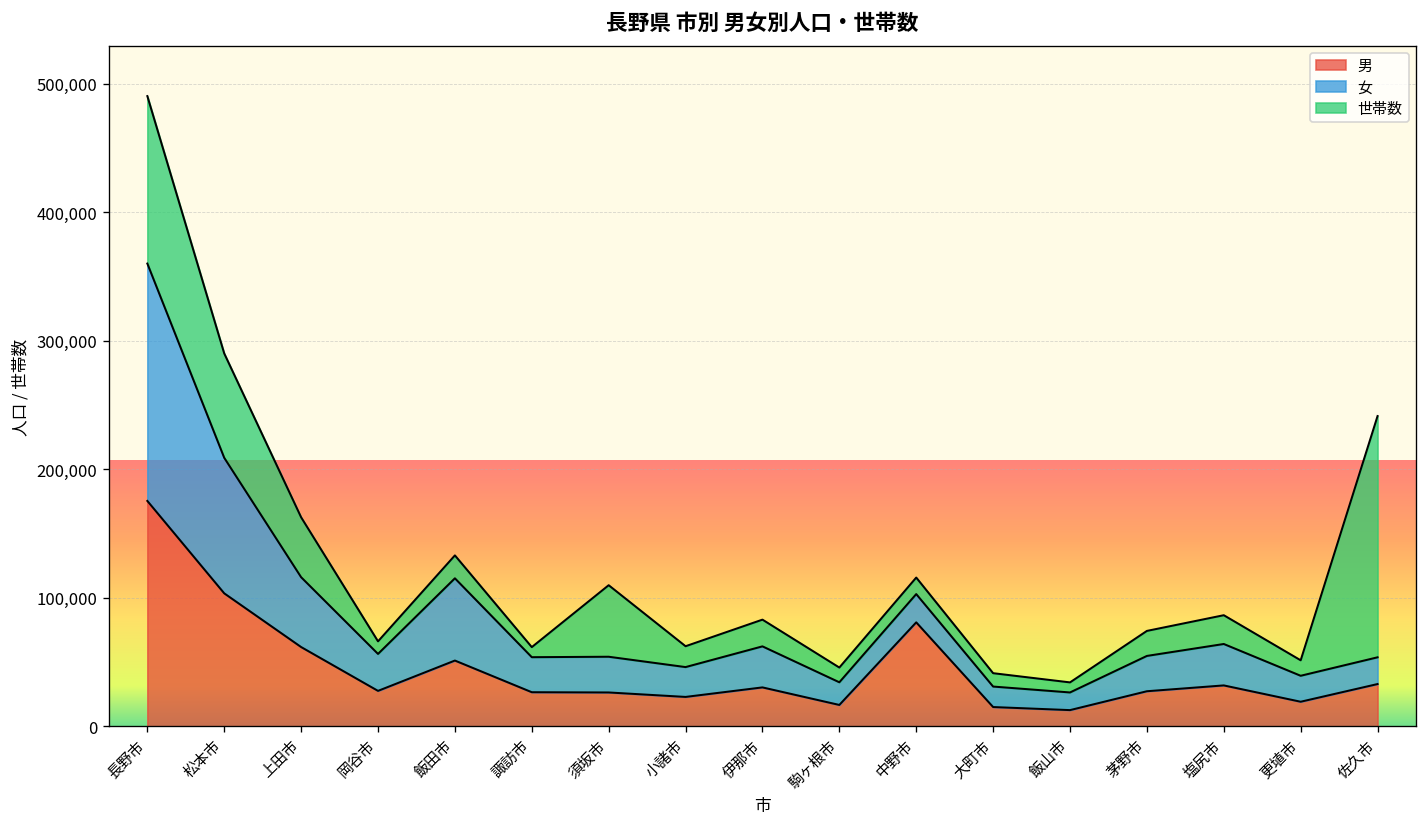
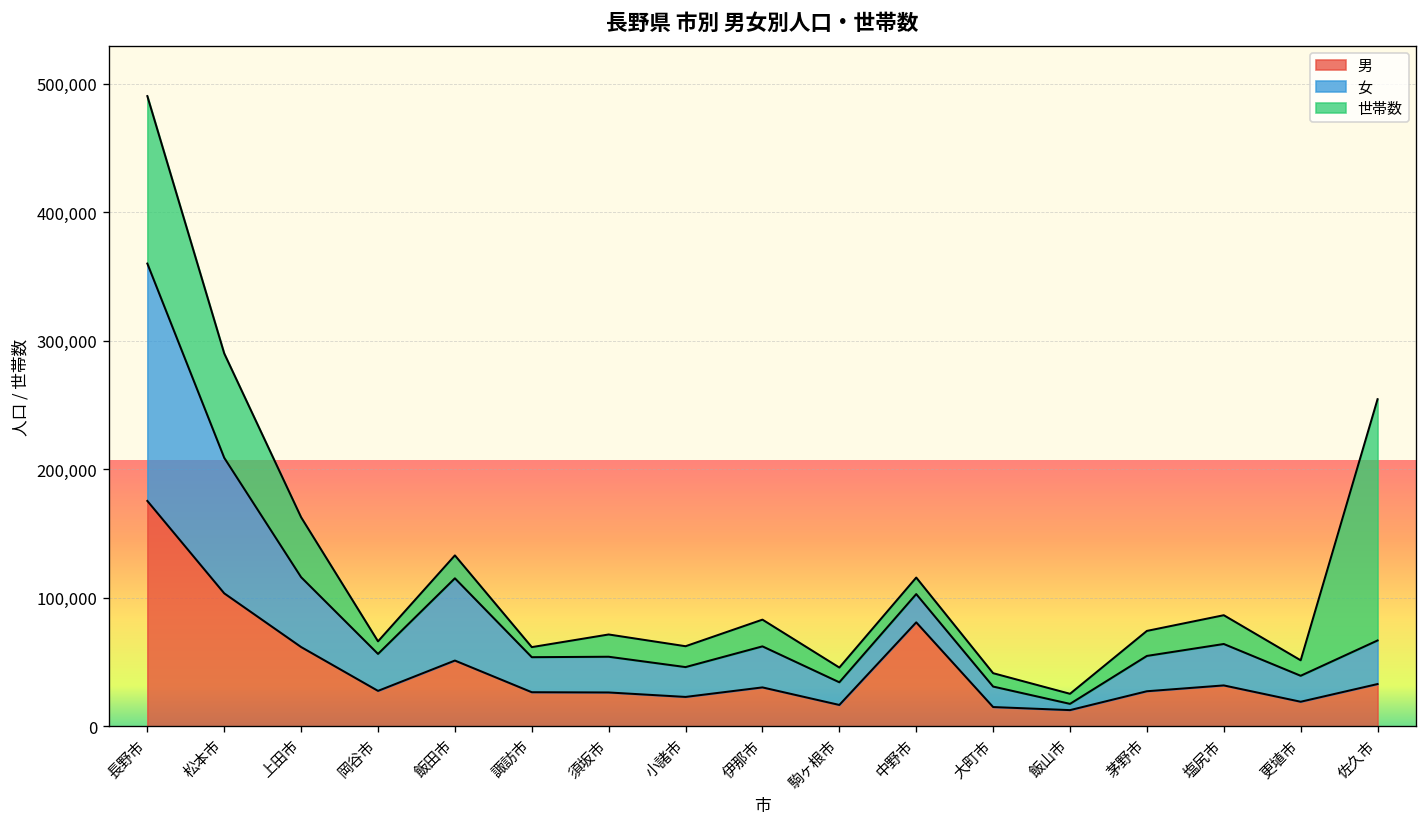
  {
    "男": {
      "長野市": "175,000",
      "松本市": "104,000",
      "上田市": "62,000",
      "岡谷市": "28,000",
      "飯田市": "51,000",
      "諏訪市": "27,000",
      "須坂市": "26,000",
      "小諸市": "23,000",
      "伊那市": "30,000",
      "駒ヶ根市": "17,000",
      "中野市": "81,000",
      "大町市": "15,000",
      "飯山市": "13,000",
      "茅野市": "27,000",
      "塩尻市": "32,000",
      "更埴市": "19,000",
      "佐久市": "33,000"
    },
    "女": {
      "長野市": "185,000",
      "松本市": "105,000",
      "上田市": "54,000",
      "岡谷市": "29,000",
      "飯田市": "64,000",
      "諏訪市": "27,000",
      "須坂市": "28,000",
      "小諸市": "23,000",
      "伊那市": "32,000",
      "駒ヶ根市": "18,000",
      "中野市": "22,000",
      "大町市": "16,000",
-     "飯山市": "14,000",
+     "飯山市": "5,000",
      "茅野市": "27,000",
      "塩尻市": "32,000",
      "更埴市": "20,000",
-     "佐久市": "21,000"
+     "佐久市": "34,000"
    },
    "世帯数": {
      "長野市": "130,000",
      "松本市": "81,000",
      "上田市": "47,000",
      "岡谷市": "10,000",
      "飯田市": "18,000",
      "諏訪市": "8,000",
-     "須坂市": "56,000",
+     "須坂市": "17,000",
      "小諸市": "16,000",
      "伊那市": "21,000",
      "駒ヶ根市": "11,000",
      "中野市": "13,000",
      "大町市": "10,000",
      "飯山市": "8,000",
      "茅野市": "19,000",
      "塩尻市": "22,000",
      "更埴市": "12,000",
      "佐久市": "188,000"
    }
  }
